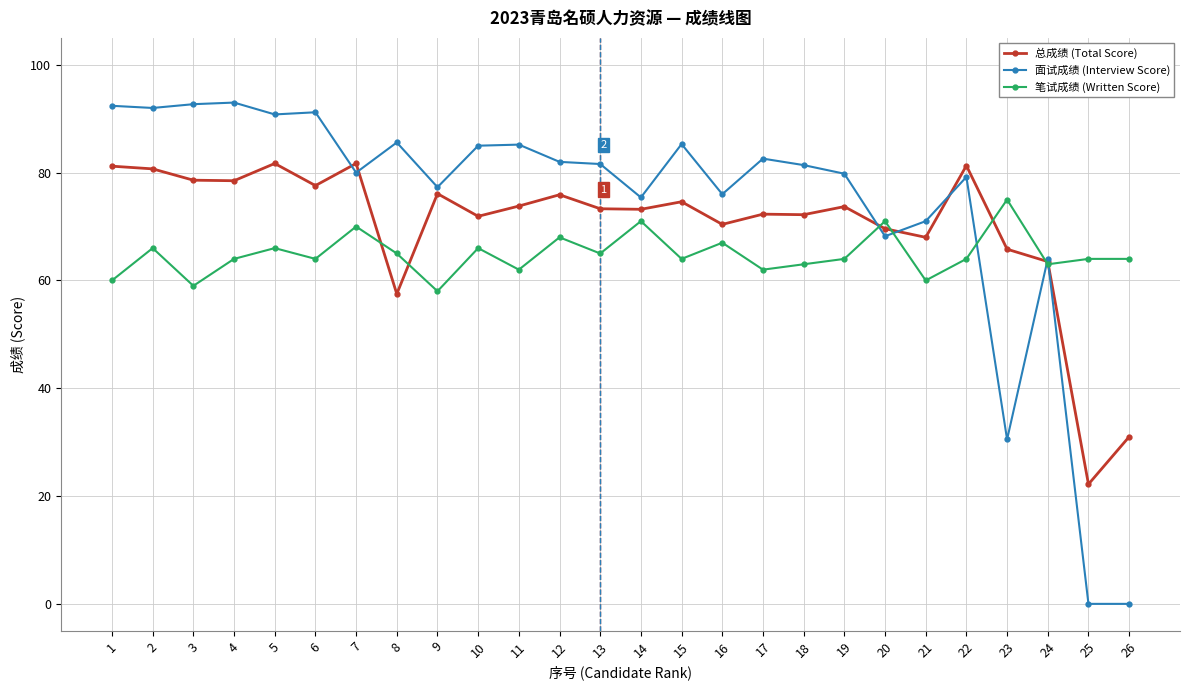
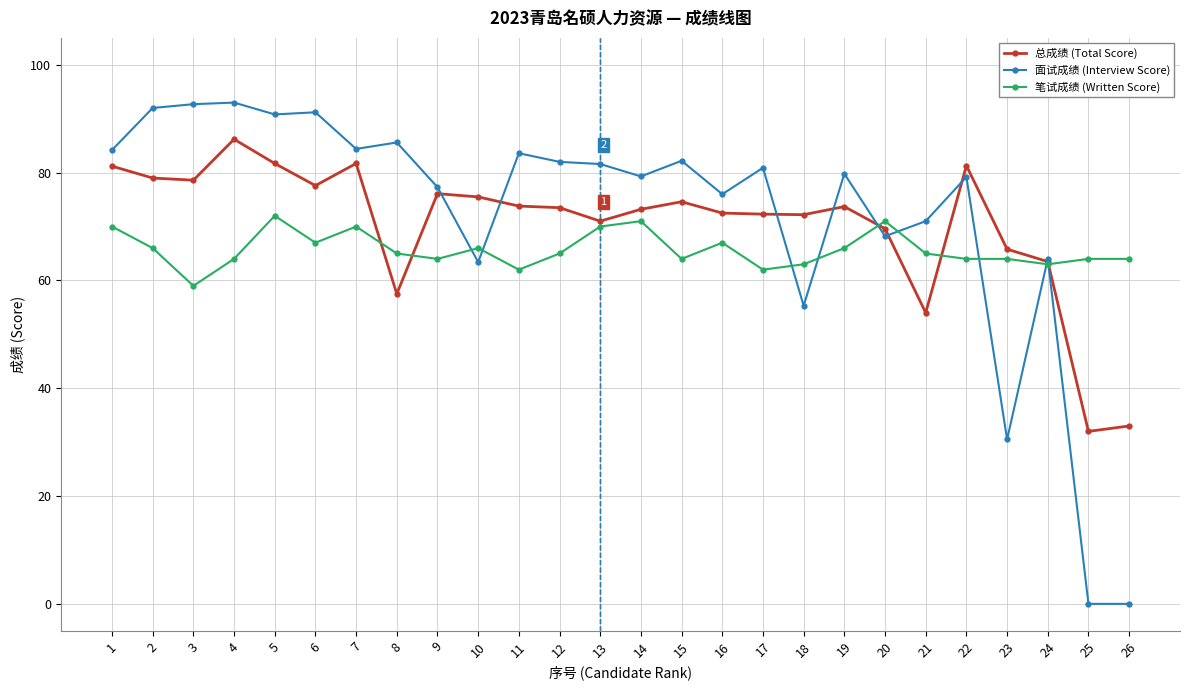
  {
    "总成绩 (Total Score)": {
      "1": 81,
-     "2": 81,
+     "2": 79,
      "3": 79,
-     "4": 79,
+     "4": 86,
      "5": 82,
      "6": 78,
      "7": 82,
      "8": 58,
      "9": 76,
-     "10": 72,
+     "10": 76,
      "11": 74,
-     "12": 76,
-     "13": 73,
+     "12": 74,
+     "13": 71,
      "14": 73,
      "15": 75,
-     "16": 70,
+     "16": 73,
      "17": 72,
      "18": 72,
      "19": 74,
      "20": 70,
-     "21": 68,
+     "21": 54,
      "22": 81,
      "23": 66,
      "24": 64,
-     "25": 22,
-     "26": 31
+     "25": 32,
+     "26": 33
    },
    "面试成绩 (Interview Score)": {
-     "1": 92,
+     "1": 84,
      "2": 92,
      "3": 93,
      "4": 93,
      "5": 91,
      "6": 91,
-     "7": 80,
+     "7": 84,
      "8": 86,
      "9": 77,
-     "10": 85,
-     "11": 85,
+     "10": 63,
+     "11": 84,
      "12": 82,
-     "14": 75,
-     "15": 85,
+     "14": 79,
+     "15": 82,
      "16": 76,
-     "17": 83,
-     "18": 81,
+     "17": 81,
+     "18": 55,
      "19": 80,
      "20": 68,
      "21": 71,
      "22": 79,
      "23": 31,
      "24": 64,
      "25": 0,
      "26": 0
    },
    "笔试成绩 (Written Score)": {
-     "1": 60,
+     "1": 70,
      "2": 66,
      "3": 59,
      "4": 64,
-     "5": 66,
-     "6": 64,
+     "5": 72,
+     "6": 67,
      "7": 70,
      "8": 65,
-     "9": 58,
+     "9": 64,
      "10": 66,
      "11": 62,
-     "12": 68,
-     "13": 65,
+     "12": 65,
+     "13": 70,
      "14": 71,
      "15": 64,
      "16": 67,
      "17": 62,
      "18": 63,
-     "19": 64,
+     "19": 66,
      "20": 71,
-     "21": 60,
+     "21": 65,
      "22": 64,
-     "23": 75,
+     "23": 64,
      "24": 63,
      "25": 64,
      "26": 64
    }
  }
